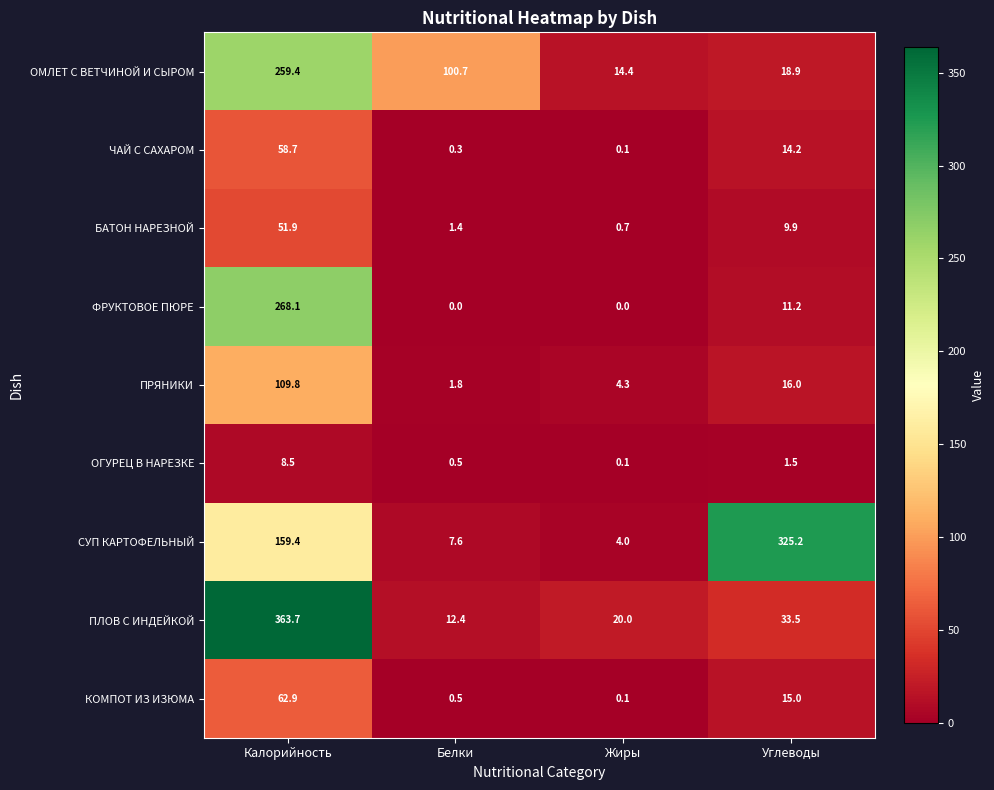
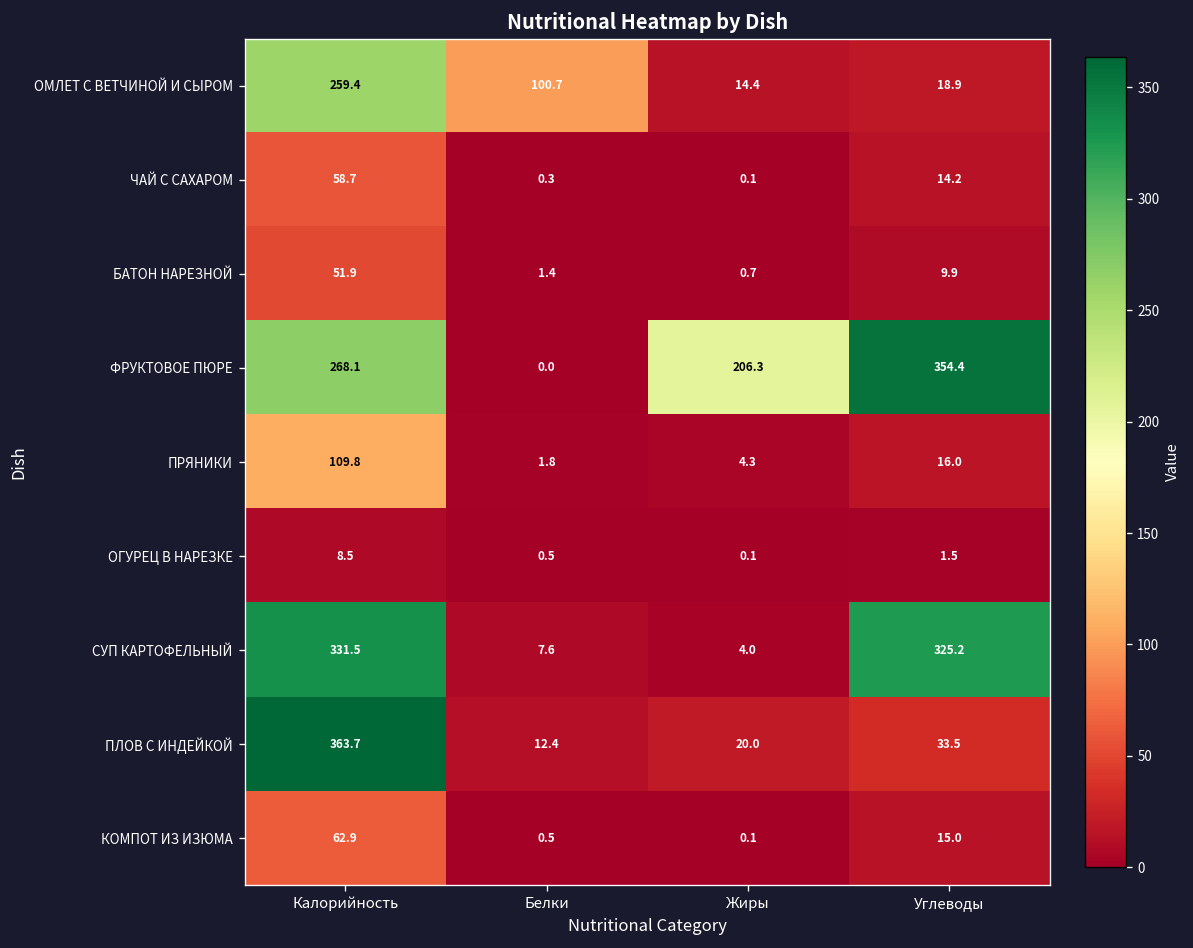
  {
    "ОМЛЕТ С ВЕТЧИНОЙ И СЫРОМ": {
      "Калорийность": 259.4,
      "Белки": 100.7,
      "Жиры": 14.4,
      "Углеводы": 18.9
    },
    "ЧАЙ С САХАРОМ": {
      "Калорийность": 58.7,
      "Белки": 0.3,
      "Жиры": 0.1,
      "Углеводы": 14.2
    },
    "БАТОН НАРЕЗНОЙ": {
      "Калорийность": 51.9,
      "Белки": 1.4,
      "Жиры": 0.7,
      "Углеводы": 9.9
    },
    "ФРУКТОВОЕ ПЮРЕ": {
      "Калорийность": 268.1,
      "Белки": 0.0,
-     "Жиры": 0.0,
-     "Углеводы": 11.2
+     "Жиры": 206.3,
+     "Углеводы": 354.4
    },
    "ПРЯНИКИ": {
      "Калорийность": 109.8,
      "Белки": 1.8,
      "Жиры": 4.3,
      "Углеводы": 16.0
    },
    "ОГУРЕЦ В НАРЕЗКЕ": {
      "Калорийность": 8.5,
      "Белки": 0.5,
      "Жиры": 0.1,
      "Углеводы": 1.5
    },
    "СУП КАРТОФЕЛЬНЫЙ": {
-     "Калорийность": 159.4,
+     "Калорийность": 331.5,
      "Белки": 7.6,
      "Жиры": 4.0,
      "Углеводы": 325.2
    },
    "ПЛОВ С ИНДЕЙКОЙ": {
      "Калорийность": 363.7,
      "Белки": 12.4,
      "Жиры": 20.0,
      "Углеводы": 33.5
    },
    "КОМПОТ ИЗ ИЗЮМА": {
      "Калорийность": 62.9,
      "Белки": 0.5,
      "Жиры": 0.1,
      "Углеводы": 15.0
    }
  }
